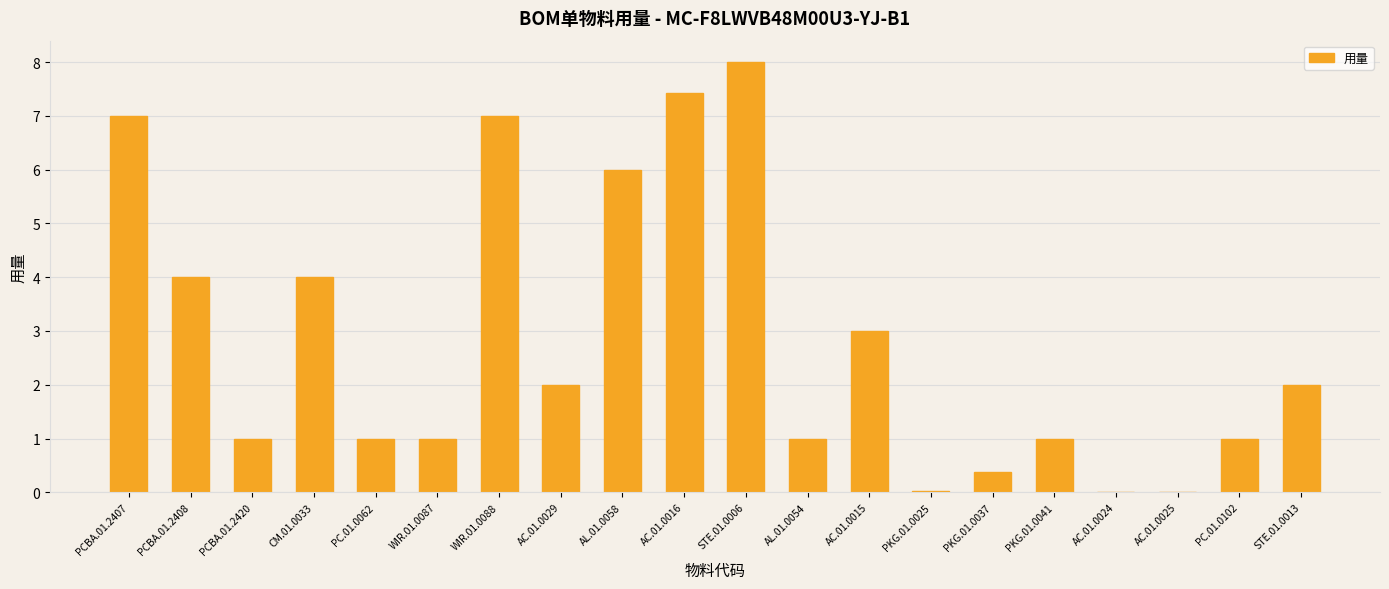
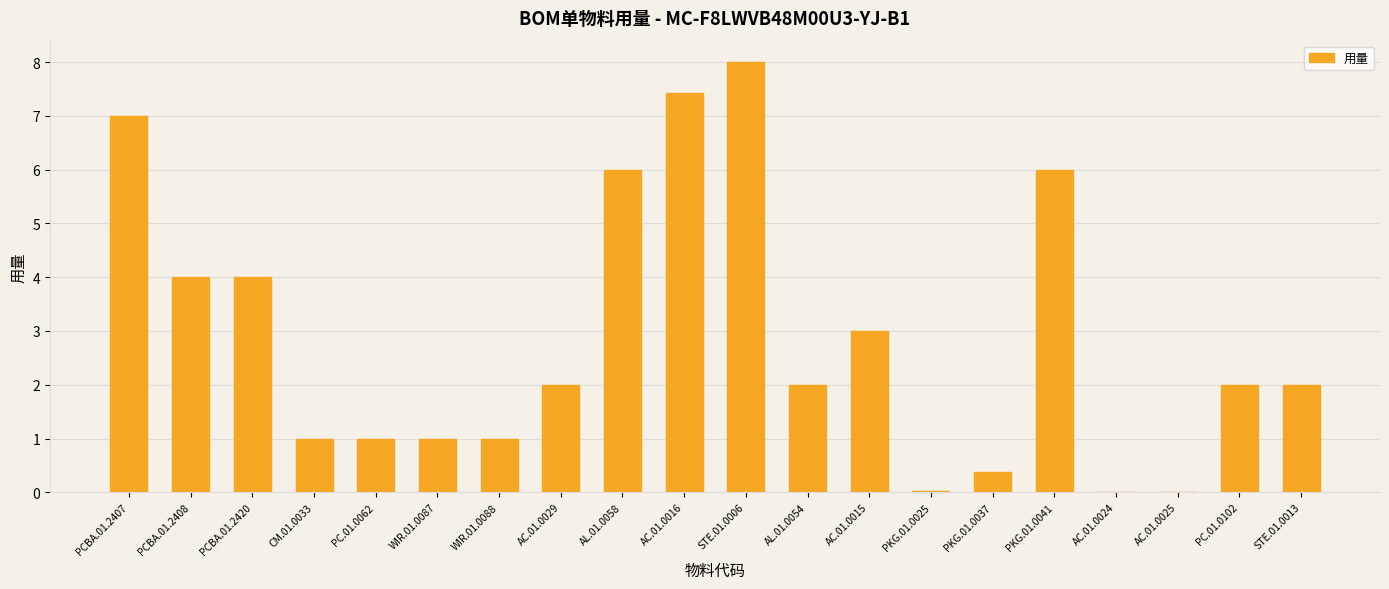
  {
    "PCBA.01.2407": 7,
    "PCBA.01.2408": 4,
-   "PCBA.01.2420": 1,
-   "CM.01.0033": 4,
+   "PCBA.01.2420": 4,
+   "CM.01.0033": 1,
    "PC.01.0062": 1,
    "WIR.01.0087": 1,
-   "WIR.01.0088": 7,
+   "WIR.01.0088": 1,
    "AC.01.0029": 2,
    "AL.01.0058": 6,
    "AC.01.0016": 7.4,
    "STE.01.0006": 8,
-   "AL.01.0054": 1,
+   "AL.01.0054": 2,
    "AC.01.0015": 3,
    "PKG.01.0037": 0.4,
-   "PKG.01.0041": 1,
-   "PC.01.0102": 1,
+   "PKG.01.0041": 6,
+   "PC.01.0102": 2,
    "STE.01.0013": 2
  }
